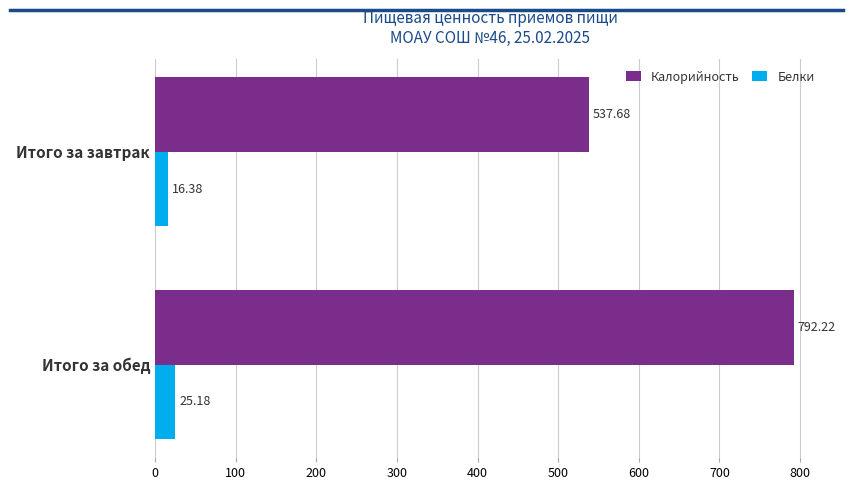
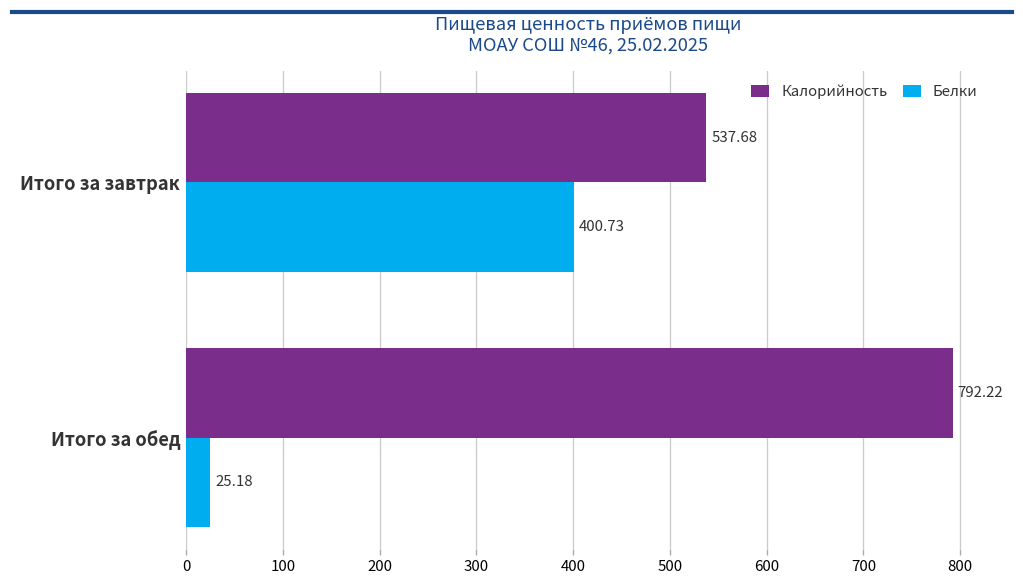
  {
    "Калорийность": {
      "Итого за завтрак": 537.68,
      "Итого за обед": 792.22
    },
    "Белки": {
-     "Итого за завтрак": 16.38,
+     "Итого за завтрак": 400.73,
      "Итого за обед": 25.18
    }
  }
